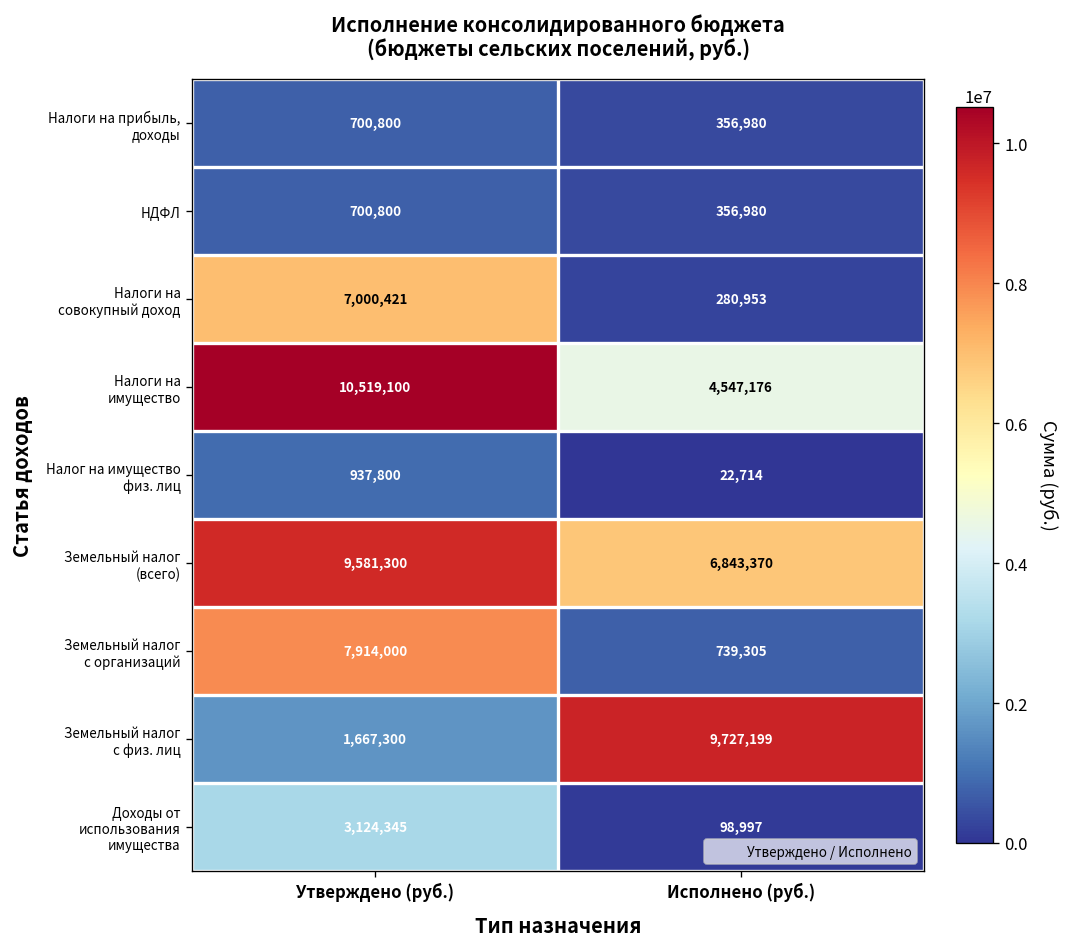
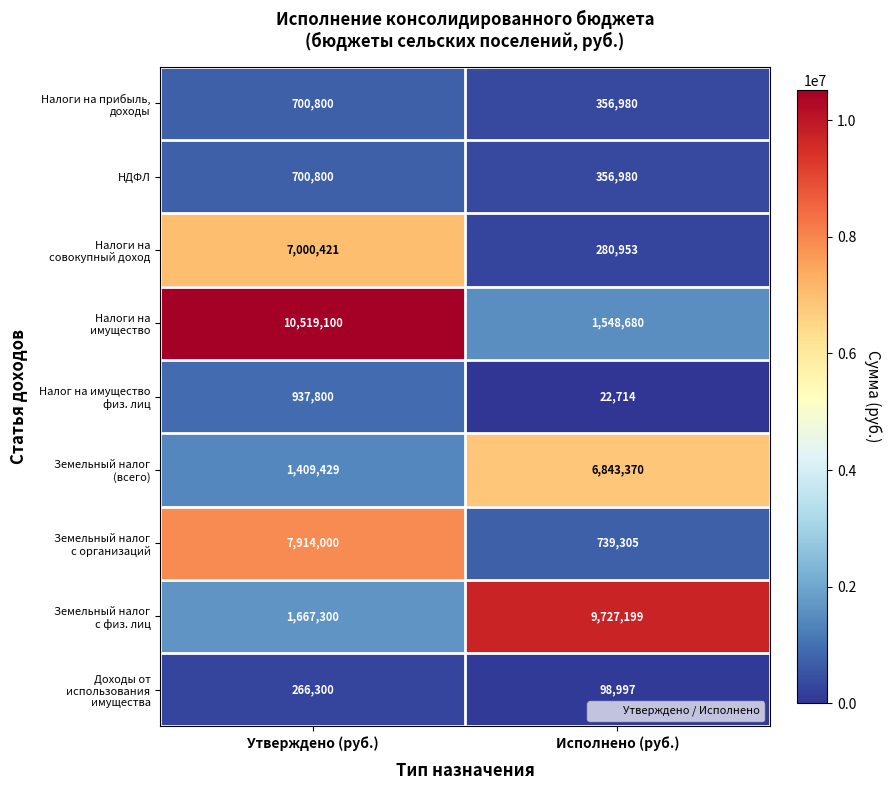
  {
    "Налоги на прибыль, доходы": {
      "Утверждено (руб.)": "700,800",
      "Исполнено (руб.)": "356,980"
    },
    "НДФЛ": {
      "Утверждено (руб.)": "700,800",
      "Исполнено (руб.)": "356,980"
    },
    "Налоги на совокупный доход": {
      "Утверждено (руб.)": "7,000,421",
      "Исполнено (руб.)": "280,953"
    },
    "Налоги на имущество": {
      "Утверждено (руб.)": "10,519,100",
-     "Исполнено (руб.)": "4,547,176"
+     "Исполнено (руб.)": "1,548,680"
    },
    "Налог на имущество физ. лиц": {
      "Утверждено (руб.)": "937,800",
      "Исполнено (руб.)": "22,714"
    },
    "Земельный налог (всего)": {
-     "Утверждено (руб.)": "9,581,300",
+     "Утверждено (руб.)": "1,409,429",
      "Исполнено (руб.)": "6,843,370"
    },
    "Земельный налог с организаций": {
      "Утверждено (руб.)": "7,914,000",
      "Исполнено (руб.)": "739,305"
    },
    "Земельный налог с физ. лиц": {
      "Утверждено (руб.)": "1,667,300",
      "Исполнено (руб.)": "9,727,199"
    },
    "Доходы от использования имущества": {
-     "Утверждено (руб.)": "3,124,345",
+     "Утверждено (руб.)": "266,300",
      "Исполнено (руб.)": "98,997"
    }
  }
